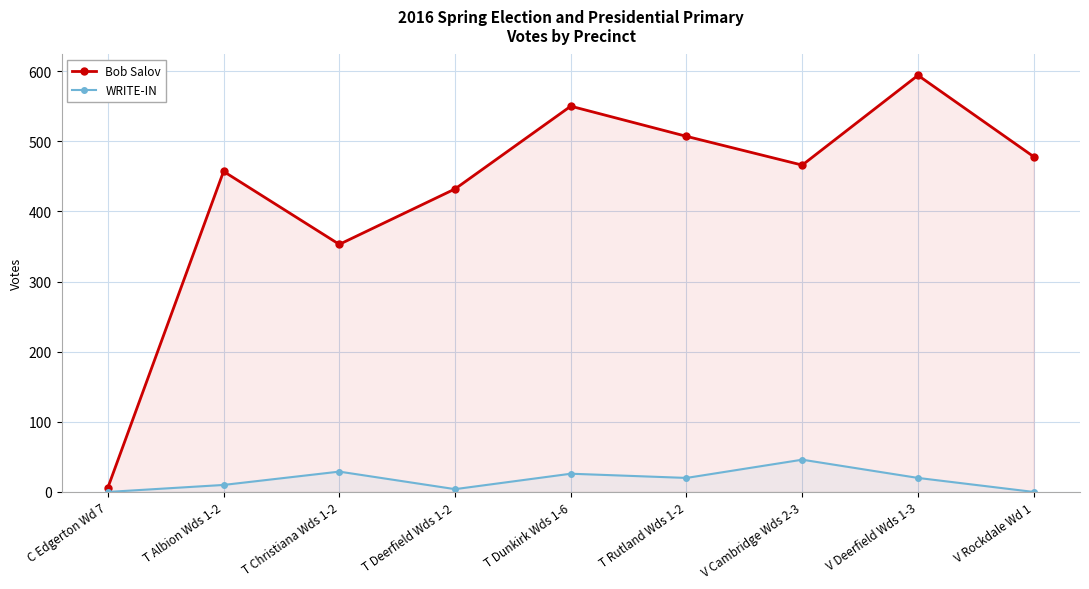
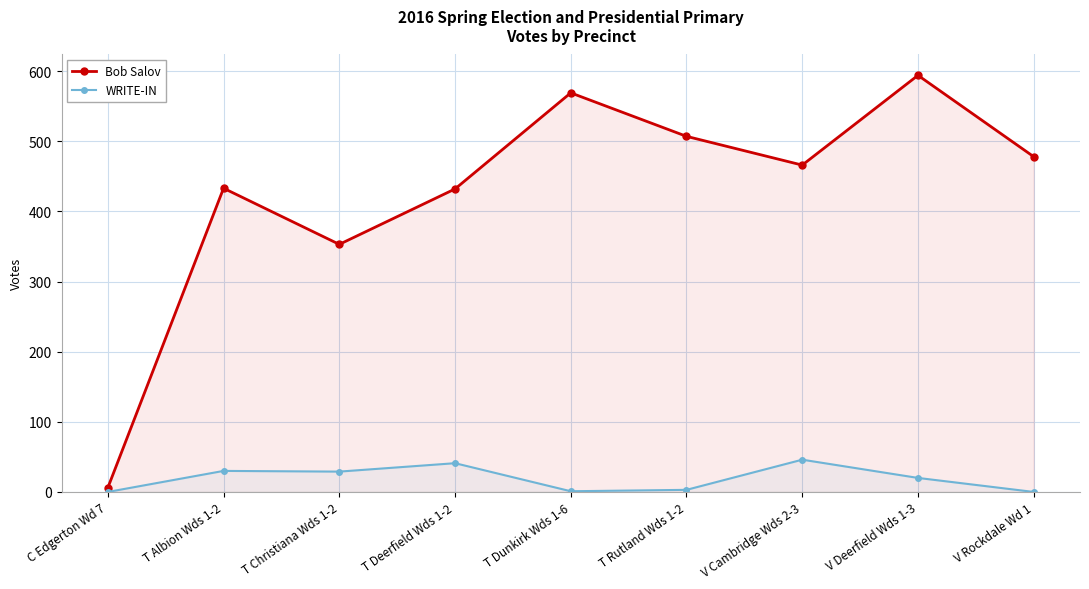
  {
    "Bob Salov": {
      "C Edgerton Wd 7": 10,
-     "T Albion Wds 1-2": 460,
+     "T Albion Wds 1-2": 430,
      "T Christiana Wds 1-2": 350,
      "T Deerfield Wds 1-2": 430,
-     "T Dunkirk Wds 1-6": 550,
+     "T Dunkirk Wds 1-6": 570,
      "T Rutland Wds 1-2": 510,
      "V Cambridge Wds 2-3": 470,
      "V Deerfield Wds 1-3": 590,
      "V Rockdale Wd 1": 480
    },
    "WRITE-IN": {
      "C Edgerton Wd 7": 0,
-     "T Albion Wds 1-2": 10,
+     "T Albion Wds 1-2": 30,
      "T Christiana Wds 1-2": 30,
-     "T Deerfield Wds 1-2": 0,
-     "T Dunkirk Wds 1-6": 30,
-     "T Rutland Wds 1-2": 20,
+     "T Deerfield Wds 1-2": 40,
+     "T Dunkirk Wds 1-6": 0,
+     "T Rutland Wds 1-2": 0,
      "V Cambridge Wds 2-3": 50,
      "V Deerfield Wds 1-3": 20,
      "V Rockdale Wd 1": 0
    }
  }
